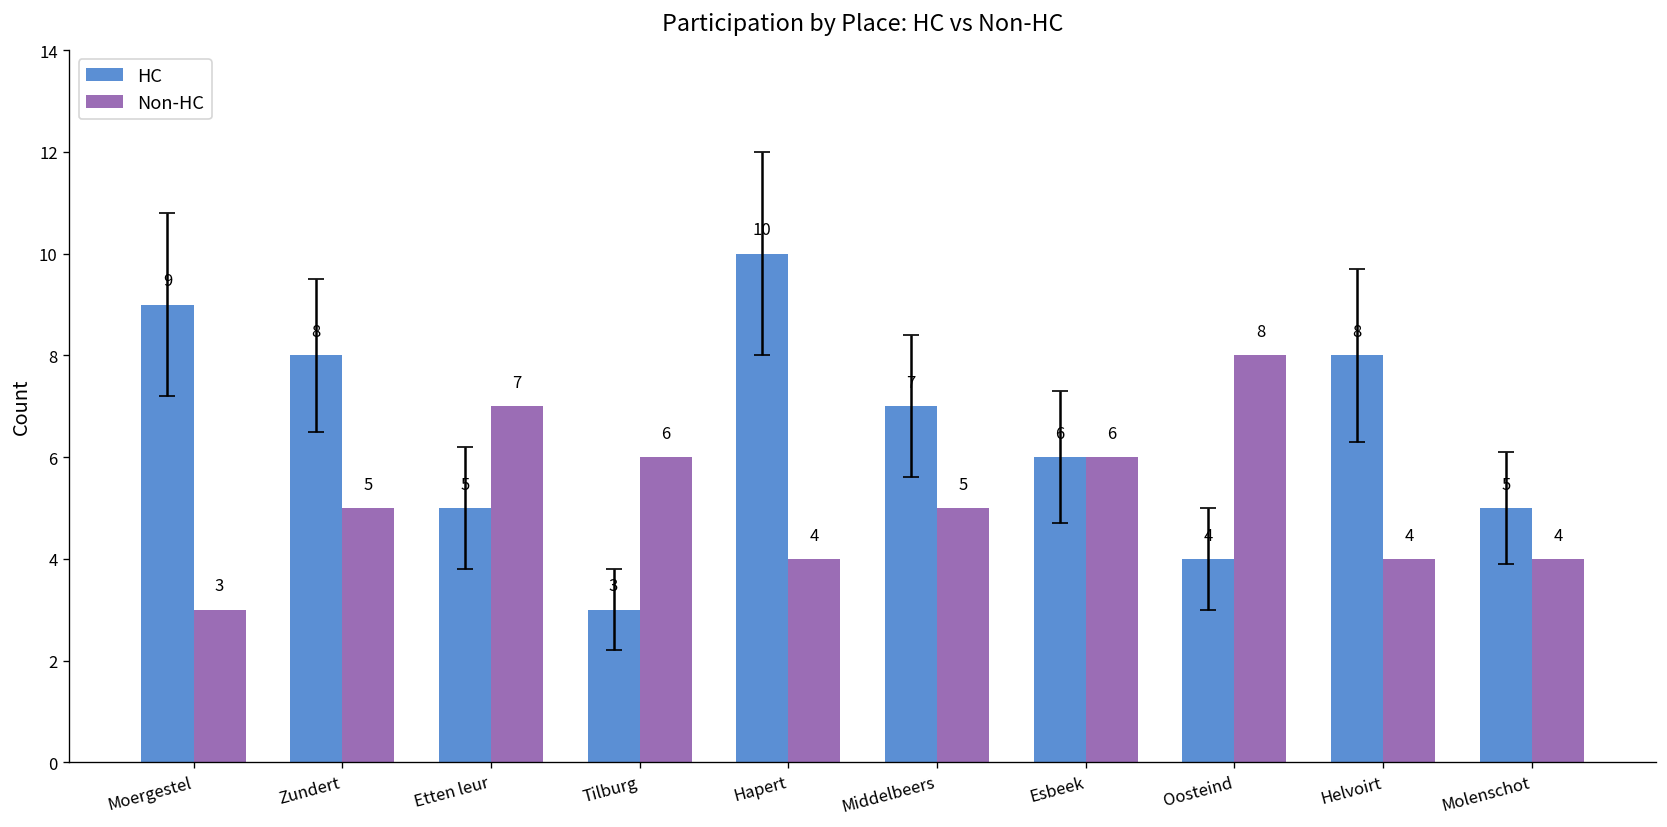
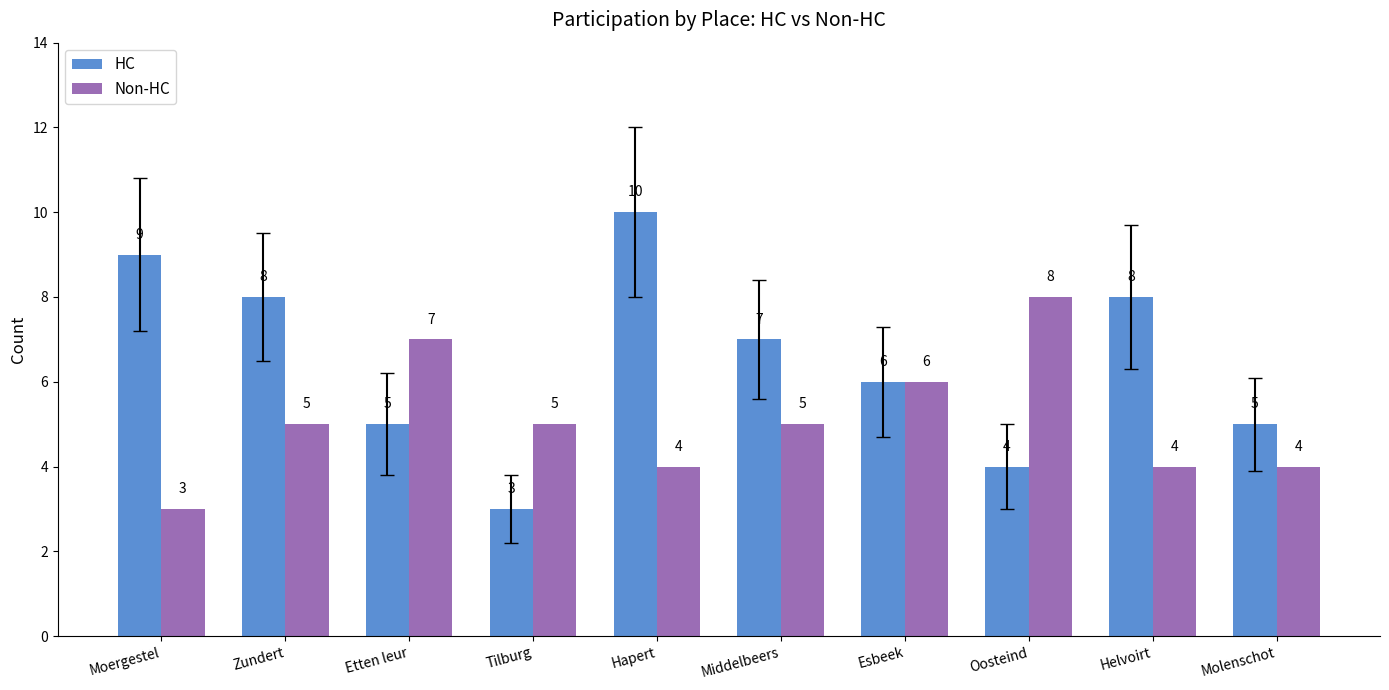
  {
    "HC": {
      "Moergestel": 9,
      "Zundert": 8,
      "Etten leur": 5,
      "Tilburg": 3,
      "Hapert": 10,
      "Middelbeers": 7,
      "Esbeek": 6,
      "Oosteind": 4,
      "Helvoirt": 8,
      "Molenschot": 5
    },
    "Non-HC": {
      "Moergestel": 3,
      "Zundert": 5,
      "Etten leur": 7,
-     "Tilburg": 6,
+     "Tilburg": 5,
      "Hapert": 4,
      "Middelbeers": 5,
      "Esbeek": 6,
      "Oosteind": 8,
      "Helvoirt": 4,
      "Molenschot": 4
    }
  }
